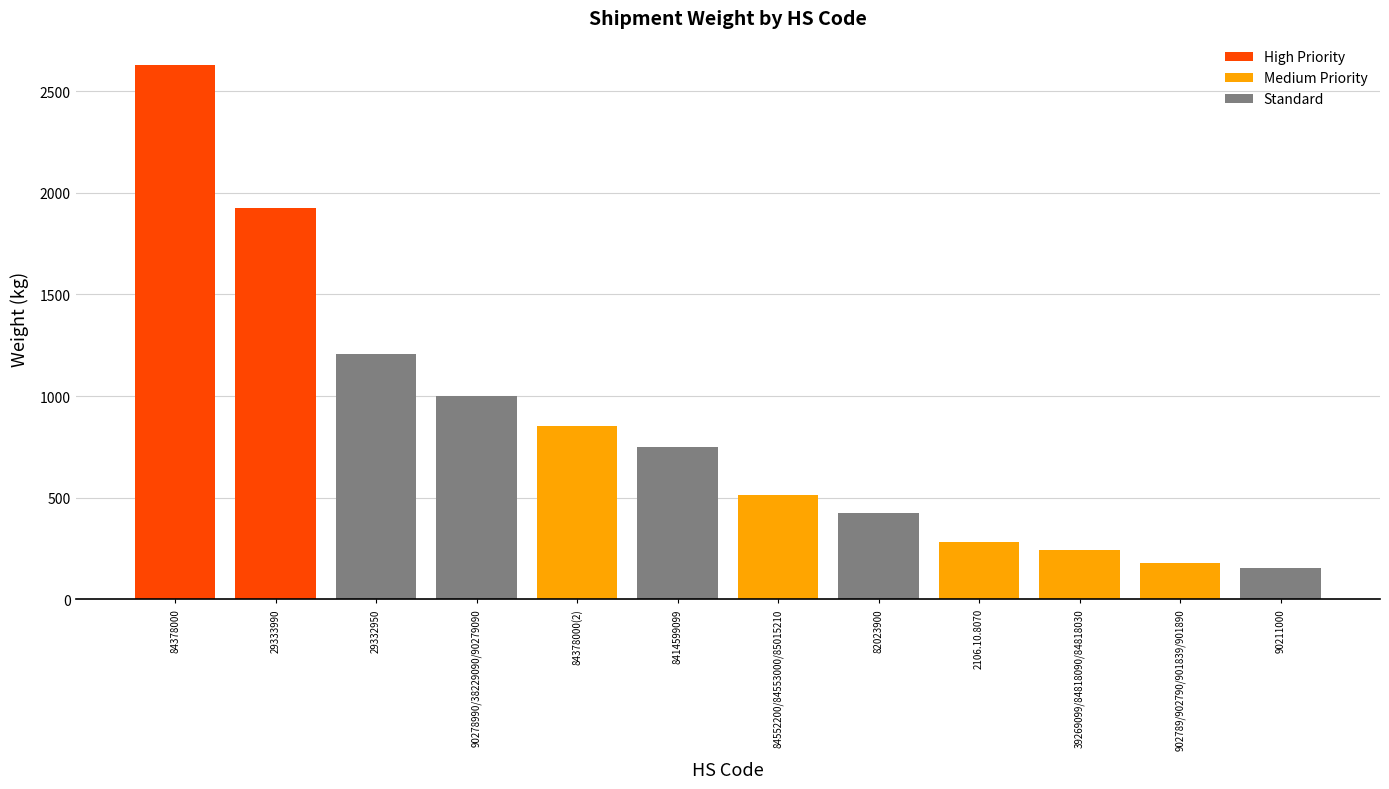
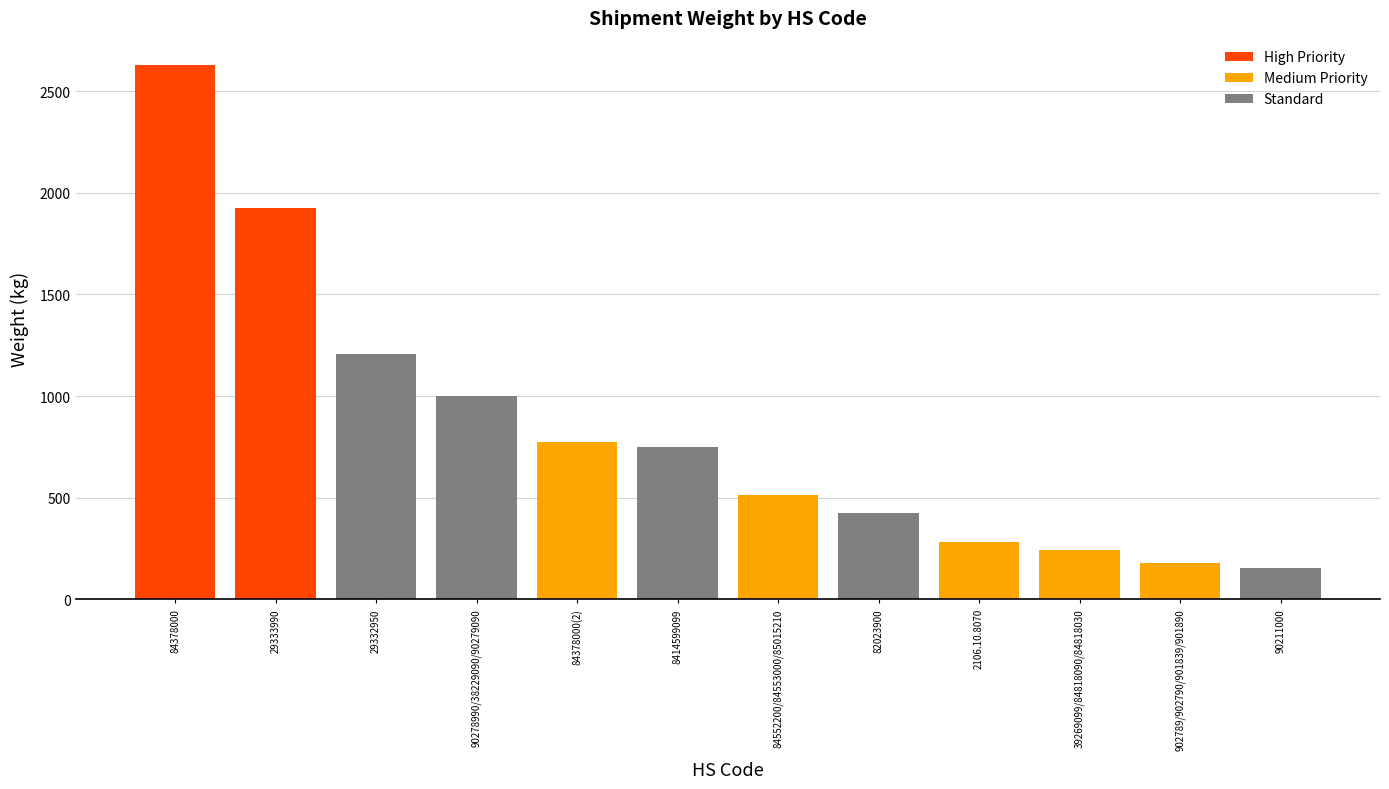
  {
    "84378000": 2630,
    "29333990": 1920,
    "29332950": 1210,
    "90278990/38229090/90279090": 1000,
-   "84378000(2)": 850,
+   "84378000(2)": 770,
    "8414599099": 750,
    "84552200/84553000/85015210": 510,
    "82023900": 420,
    "2106.10.8070": 280,
    "39269099/84818090/84818030": 240,
    "902789/902790/901839/901890": 180,
    "90211000": 150
  }
